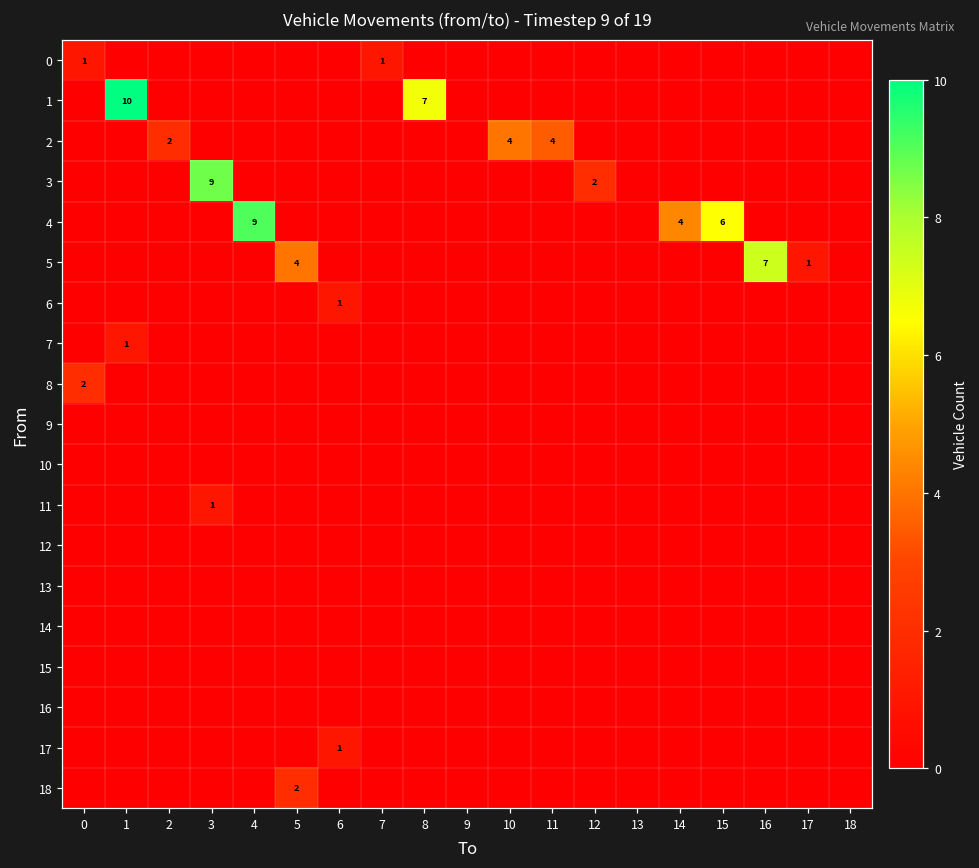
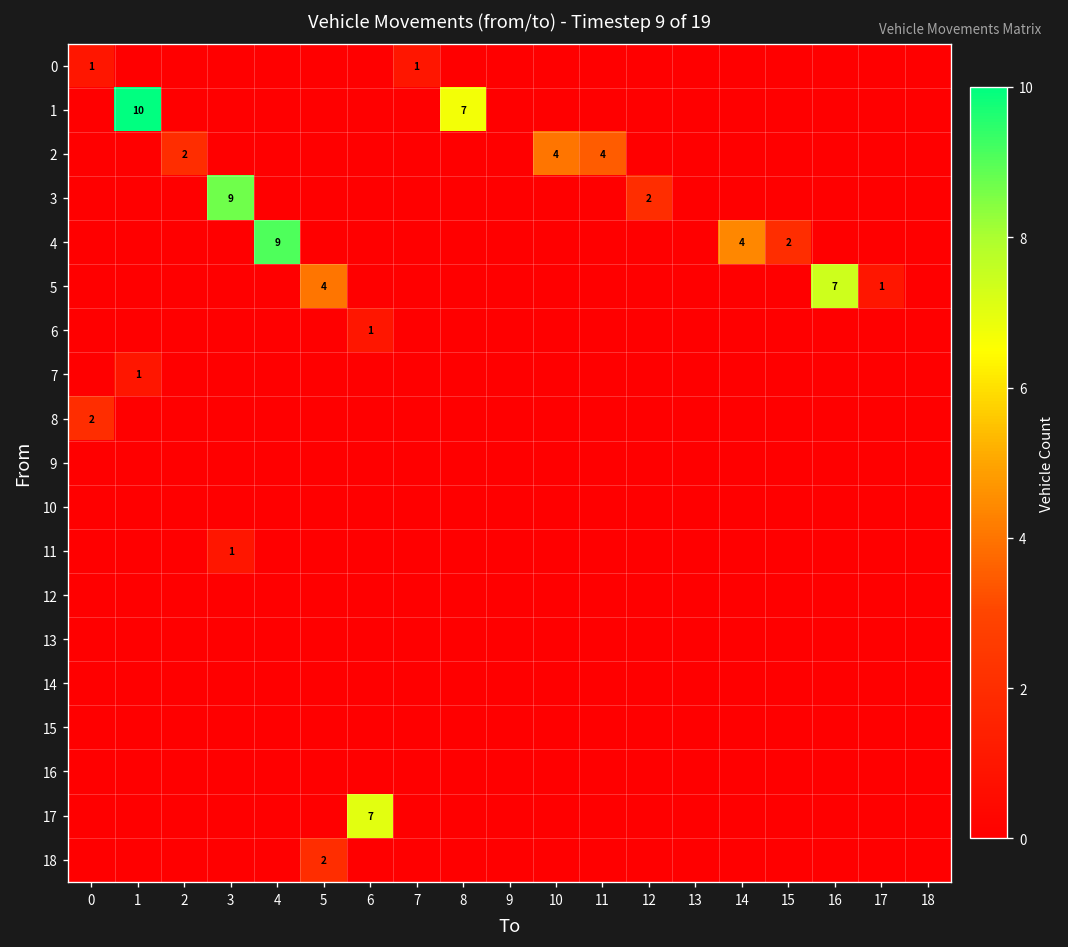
  {
    "0": {
      "0": 1,
      "7": 1
    },
    "1": {
      "1": 10,
      "8": 7
    },
    "2": {
      "2": 2,
      "10": 4,
      "11": 4
    },
    "3": {
      "3": 9,
      "12": 2
    },
    "4": {
      "4": 9,
      "14": 4,
-     "15": 6
+     "15": 2
    },
    "5": {
      "5": 4,
      "16": 7,
      "17": 1
    },
    "6": {
      "6": 1
    },
    "7": {
      "1": 1
    },
    "8": {
      "0": 2
    },
    "11": {
      "3": 1
    },
    "17": {
-     "6": 1
+     "6": 7
    },
    "18": {
      "5": 2
    }
  }
